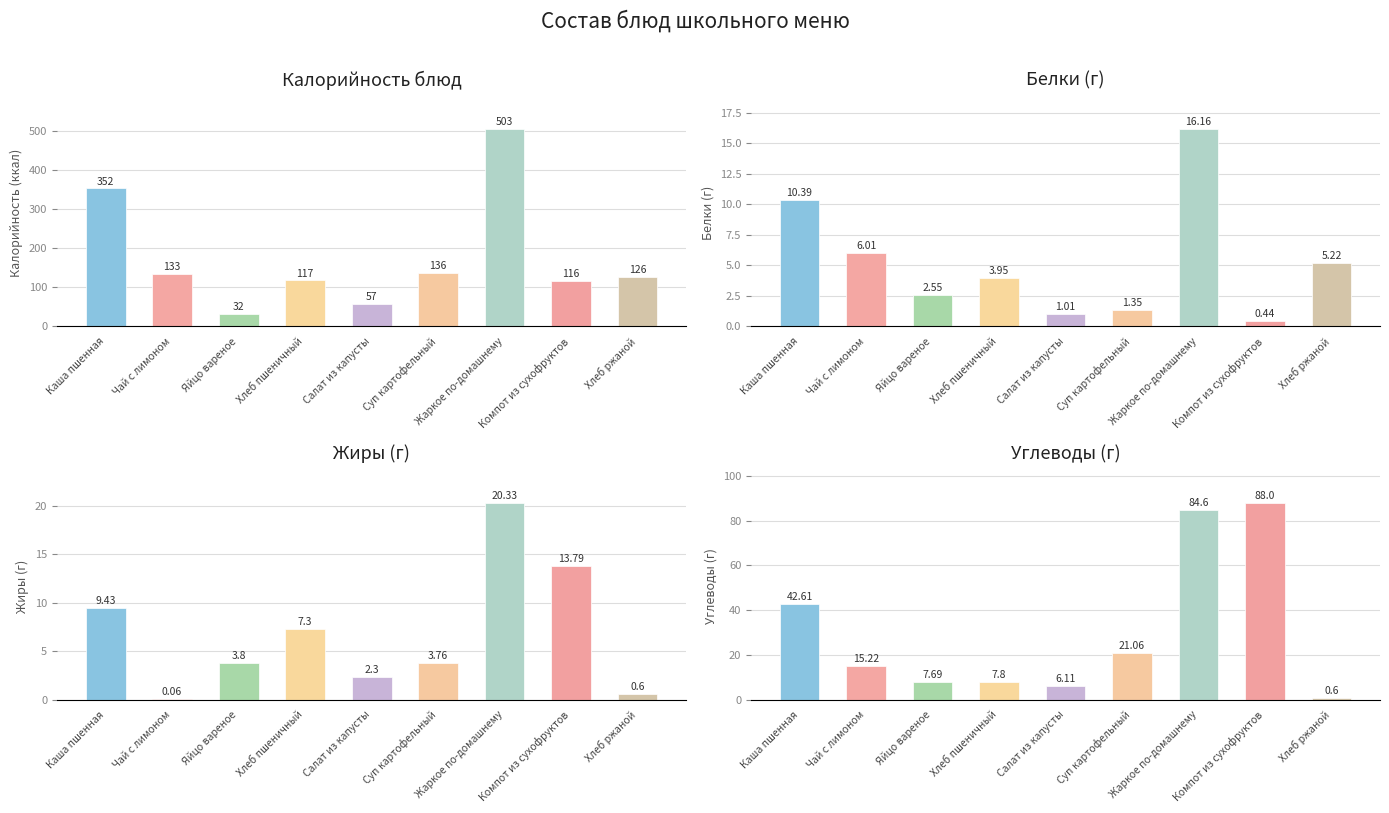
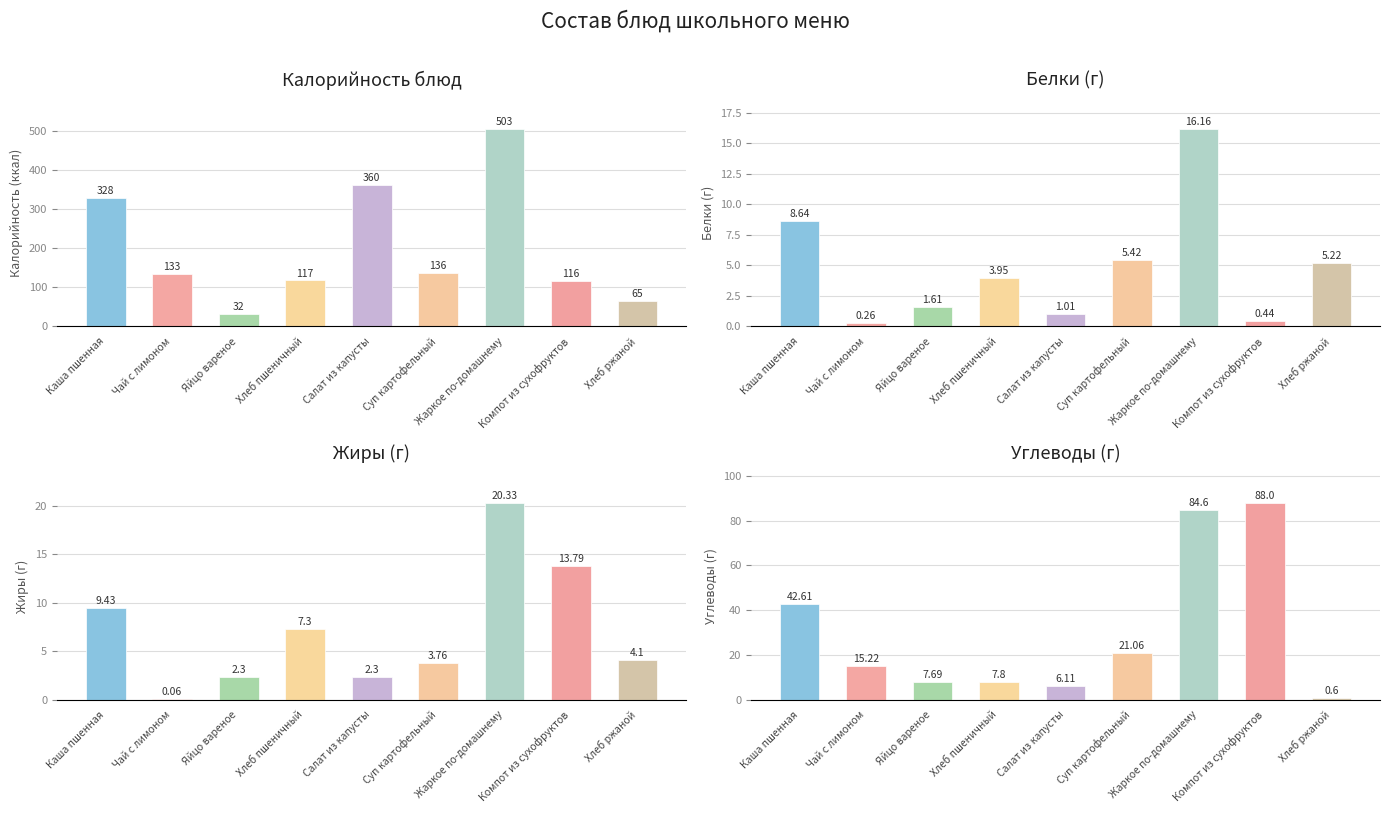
  {
    "Калорийность блюд": {
-     "Каша пшенная": 352,
+     "Каша пшенная": 328,
      "Чай с лимоном": 133,
      "Яйцо вареное": 32,
      "Хлеб пшеничный": 117,
-     "Салат из капусты": 57,
+     "Салат из капусты": 360,
      "Суп картофельный": 136,
      "Жаркое по-домашнему": 503,
      "Компот из сухофруктов": 116,
-     "Хлеб ржаной": 126
+     "Хлеб ржаной": 65
    },
    "Белки (г)": {
-     "Каша пшенная": 10.39,
-     "Чай с лимоном": 6.01,
-     "Яйцо вареное": 2.55,
+     "Каша пшенная": 8.64,
+     "Чай с лимоном": 0.26,
+     "Яйцо вареное": 1.61,
      "Хлеб пшеничный": 3.95,
      "Салат из капусты": 1.01,
-     "Суп картофельный": 1.35,
+     "Суп картофельный": 5.42,
      "Жаркое по-домашнему": 16.16,
      "Компот из сухофруктов": 0.44,
      "Хлеб ржаной": 5.22
    },
    "Жиры (г)": {
      "Каша пшенная": 9.43,
      "Чай с лимоном": 0.06,
-     "Яйцо вареное": 3.8,
+     "Яйцо вареное": 2.3,
      "Хлеб пшеничный": 7.3,
      "Салат из капусты": 2.3,
      "Суп картофельный": 3.76,
      "Жаркое по-домашнему": 20.33,
      "Компот из сухофруктов": 13.79,
-     "Хлеб ржаной": 0.6
+     "Хлеб ржаной": 4.1
    },
    "Углеводы (г)": {
      "Каша пшенная": 42.61,
      "Чай с лимоном": 15.22,
      "Яйцо вареное": 7.69,
      "Хлеб пшеничный": 7.8,
      "Салат из капусты": 6.11,
      "Суп картофельный": 21.06,
      "Жаркое по-домашнему": 84.6,
      "Компот из сухофруктов": 88.0,
      "Хлеб ржаной": 0.6
    }
  }
